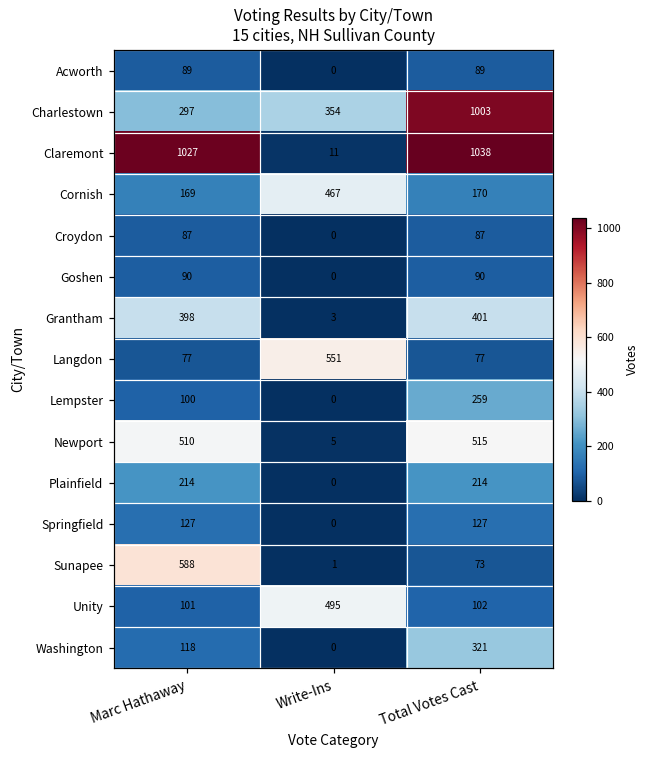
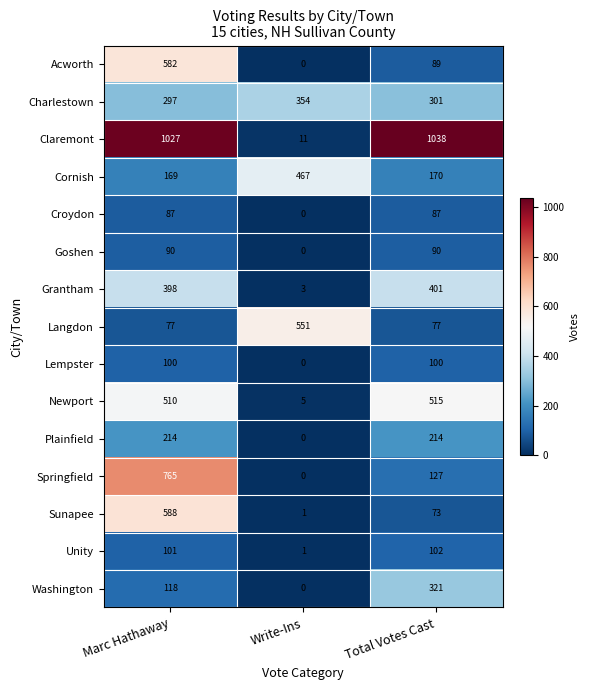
  {
    "Acworth": {
-     "Marc Hathaway": 89,
+     "Marc Hathaway": 582,
      "Write-Ins": 0,
      "Total Votes Cast": 89
    },
    "Charlestown": {
      "Marc Hathaway": 297,
      "Write-Ins": 354,
-     "Total Votes Cast": 1003
+     "Total Votes Cast": 301
    },
    "Claremont": {
      "Marc Hathaway": 1027,
      "Write-Ins": 11,
      "Total Votes Cast": 1038
    },
    "Cornish": {
      "Marc Hathaway": 169,
      "Write-Ins": 467,
      "Total Votes Cast": 170
    },
    "Croydon": {
      "Marc Hathaway": 87,
      "Write-Ins": 0,
      "Total Votes Cast": 87
    },
    "Goshen": {
      "Marc Hathaway": 90,
      "Write-Ins": 0,
      "Total Votes Cast": 90
    },
    "Grantham": {
      "Marc Hathaway": 398,
      "Write-Ins": 3,
      "Total Votes Cast": 401
    },
    "Langdon": {
      "Marc Hathaway": 77,
      "Write-Ins": 551,
      "Total Votes Cast": 77
    },
    "Lempster": {
      "Marc Hathaway": 100,
      "Write-Ins": 0,
-     "Total Votes Cast": 259
+     "Total Votes Cast": 100
    },
    "Newport": {
      "Marc Hathaway": 510,
      "Write-Ins": 5,
      "Total Votes Cast": 515
    },
    "Plainfield": {
      "Marc Hathaway": 214,
      "Write-Ins": 0,
      "Total Votes Cast": 214
    },
    "Springfield": {
-     "Marc Hathaway": 127,
+     "Marc Hathaway": 765,
      "Write-Ins": 0,
      "Total Votes Cast": 127
    },
    "Sunapee": {
      "Marc Hathaway": 588,
      "Write-Ins": 1,
      "Total Votes Cast": 73
    },
    "Unity": {
      "Marc Hathaway": 101,
-     "Write-Ins": 495,
+     "Write-Ins": 1,
      "Total Votes Cast": 102
    },
    "Washington": {
      "Marc Hathaway": 118,
      "Write-Ins": 0,
      "Total Votes Cast": 321
    }
  }
